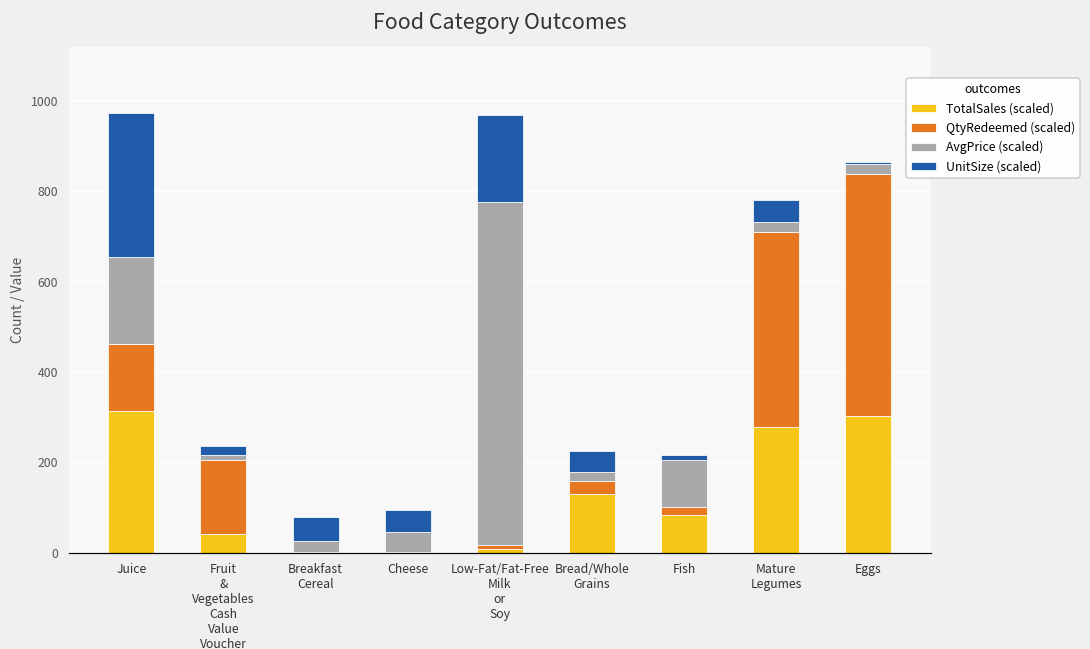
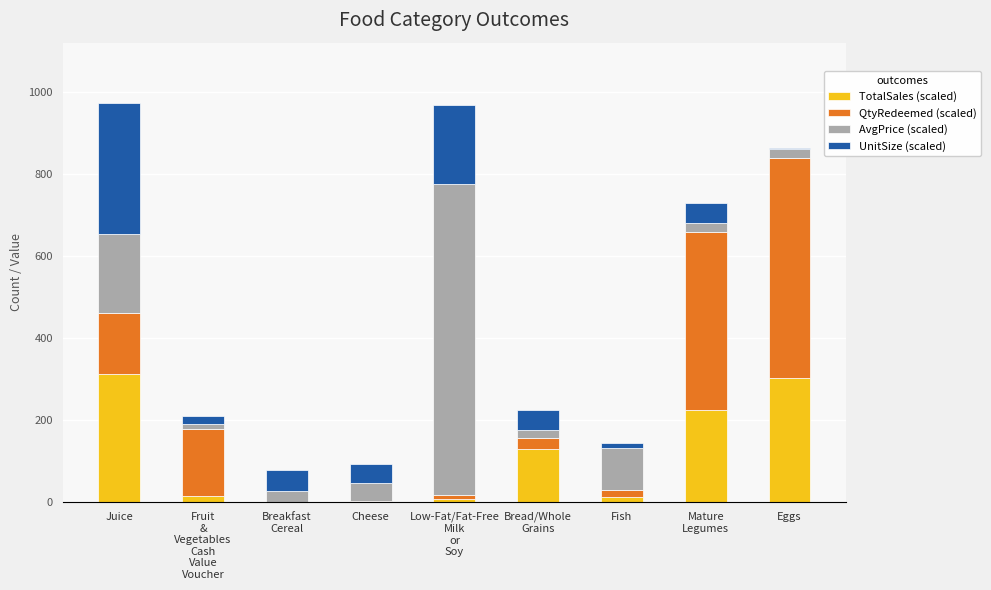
  {
    "TotalSales (scaled)": {
      "Juice": 310,
-     "Fruit & Vegetables Cash Value Voucher": 40,
+     "Fruit & Vegetables Cash Value Voucher": 20,
      "Low-Fat/Fat-Free Milk or Soy": 10,
      "Bread/Whole Grains": 130,
-     "Fish": 80,
-     "Mature Legumes": 280,
+     "Fish": 10,
+     "Mature Legumes": 230,
      "Eggs": 300
    },
    "QtyRedeemed (scaled)": {
      "Juice": 150,
      "Fruit & Vegetables Cash Value Voucher": 160,
      "Low-Fat/Fat-Free Milk or Soy": 10,
      "Bread/Whole Grains": 30,
      "Fish": 20,
      "Mature Legumes": 430,
      "Eggs": 540
    },
    "AvgPrice (scaled)": {
      "Juice": 190,
      "Fruit & Vegetables Cash Value Voucher": 10,
      "Breakfast Cereal": 30,
      "Cheese": 40,
      "Low-Fat/Fat-Free Milk or Soy": 760,
      "Bread/Whole Grains": 20,
      "Fish": 100,
      "Mature Legumes": 20,
      "Eggs": 20
    },
    "UnitSize (scaled)": {
      "Juice": 320,
      "Fruit & Vegetables Cash Value Voucher": 20,
      "Breakfast Cereal": 50,
      "Cheese": 50,
      "Low-Fat/Fat-Free Milk or Soy": 190,
      "Bread/Whole Grains": 50,
      "Fish": 10,
      "Mature Legumes": 50
    }
  }
